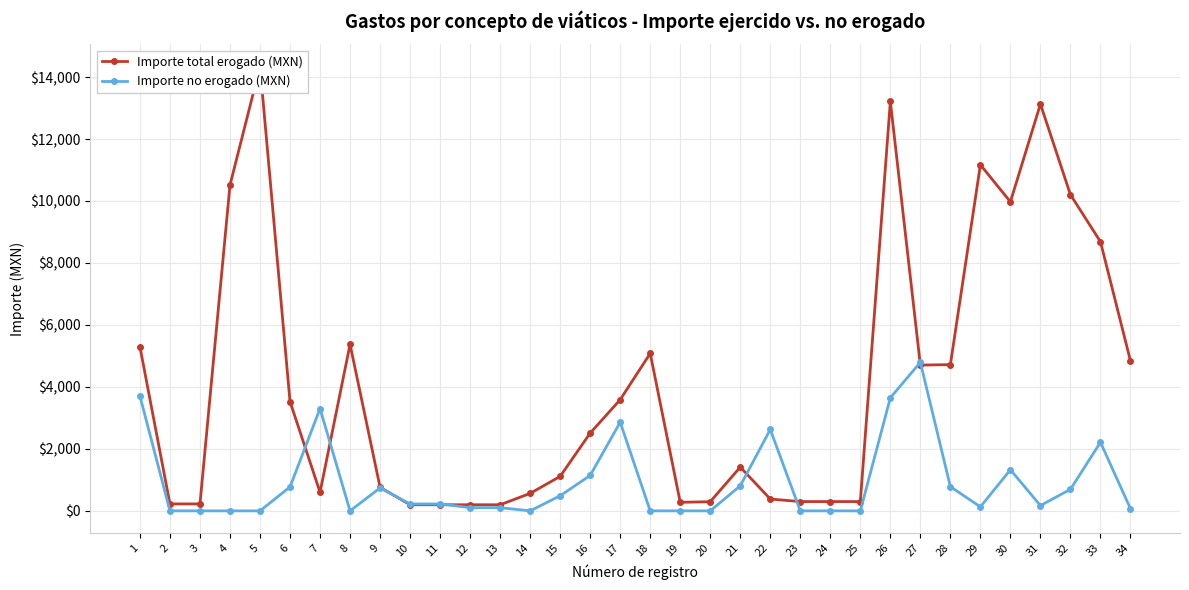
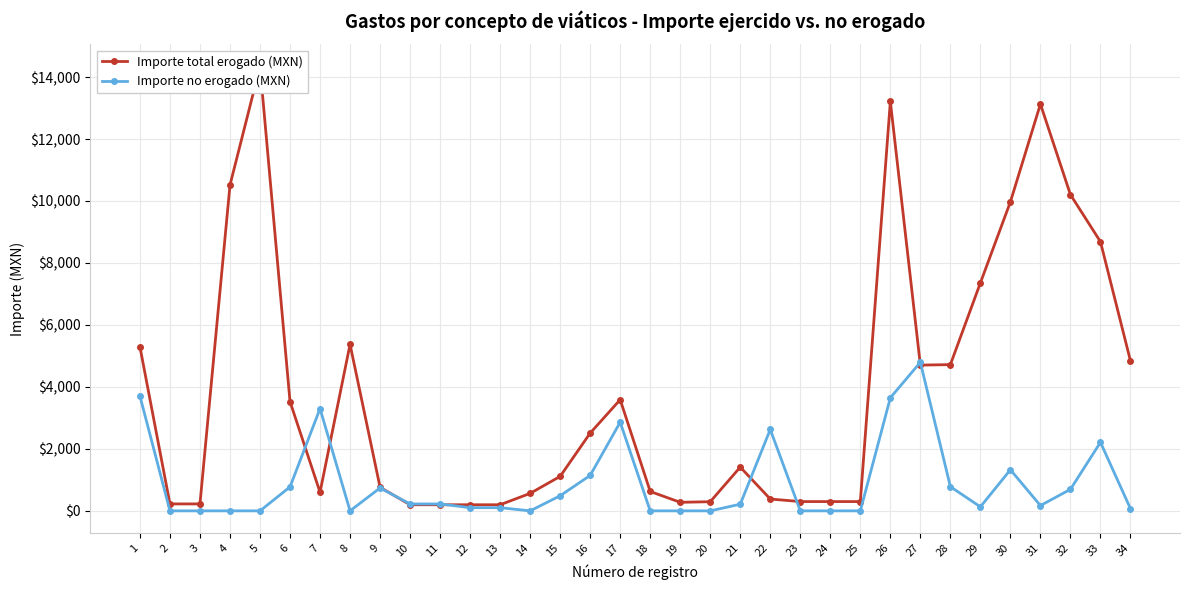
  {
    "Importe total erogado (MXN)": {
      "1": "$5,300",
      "2": "$200",
      "3": "$200",
      "4": "$10,500",
      "6": "$3,500",
      "7": "$600",
      "8": "$5,400",
      "12": "$200",
      "13": "$200",
      "14": "$600",
      "15": "$1,100",
      "16": "$2,500",
      "17": "$3,600",
-     "18": "$5,100",
+     "18": "$600",
      "19": "$300",
      "20": "$300",
      "21": "$1,400",
      "22": "$400",
      "23": "$300",
      "24": "$300",
      "25": "$300",
      "26": "$13,200",
      "27": "$4,700",
      "28": "$4,700",
-     "29": "$11,200",
+     "29": "$7,400",
      "30": "$10,000",
      "31": "$13,100",
      "32": "$10,200",
      "33": "$8,700",
      "34": "$4,800"
    },
    "Importe no erogado (MXN)": {
      "1": "$3,700",
      "2": "$0",
      "3": "$0",
      "4": "$0",
      "5": "$0",
      "6": "$800",
      "7": "$3,300",
      "8": "$0",
      "12": "$100",
      "13": "$100",
      "14": "$0",
      "15": "$500",
      "16": "$1,100",
      "17": "$2,900",
      "18": "$0",
      "19": "$0",
      "20": "$0",
-     "21": "$800",
+     "21": "$200",
      "22": "$2,600",
      "23": "$0",
      "24": "$0",
      "25": "$0",
      "26": "$3,700",
      "27": "$4,800",
      "28": "$800",
      "29": "$100",
      "30": "$1,300",
      "31": "$200",
      "32": "$700",
      "33": "$2,200",
      "34": "$100"
    }
  }
